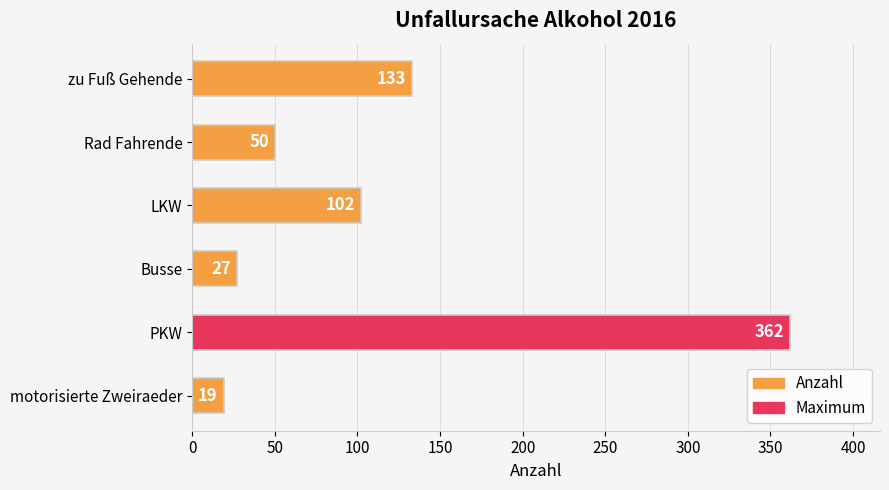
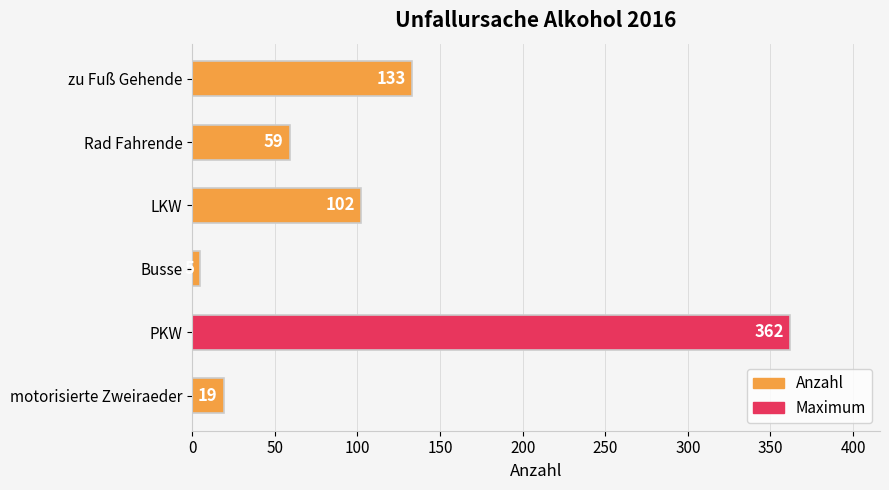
  {
    "zu Fuß Gehende": 133,
-   "Rad Fahrende": 50,
+   "Rad Fahrende": 59,
    "LKW": 102,
-   "Busse": 27,
+   "Busse": 5,
    "PKW": 362,
    "motorisierte Zweiraeder": 19
  }
